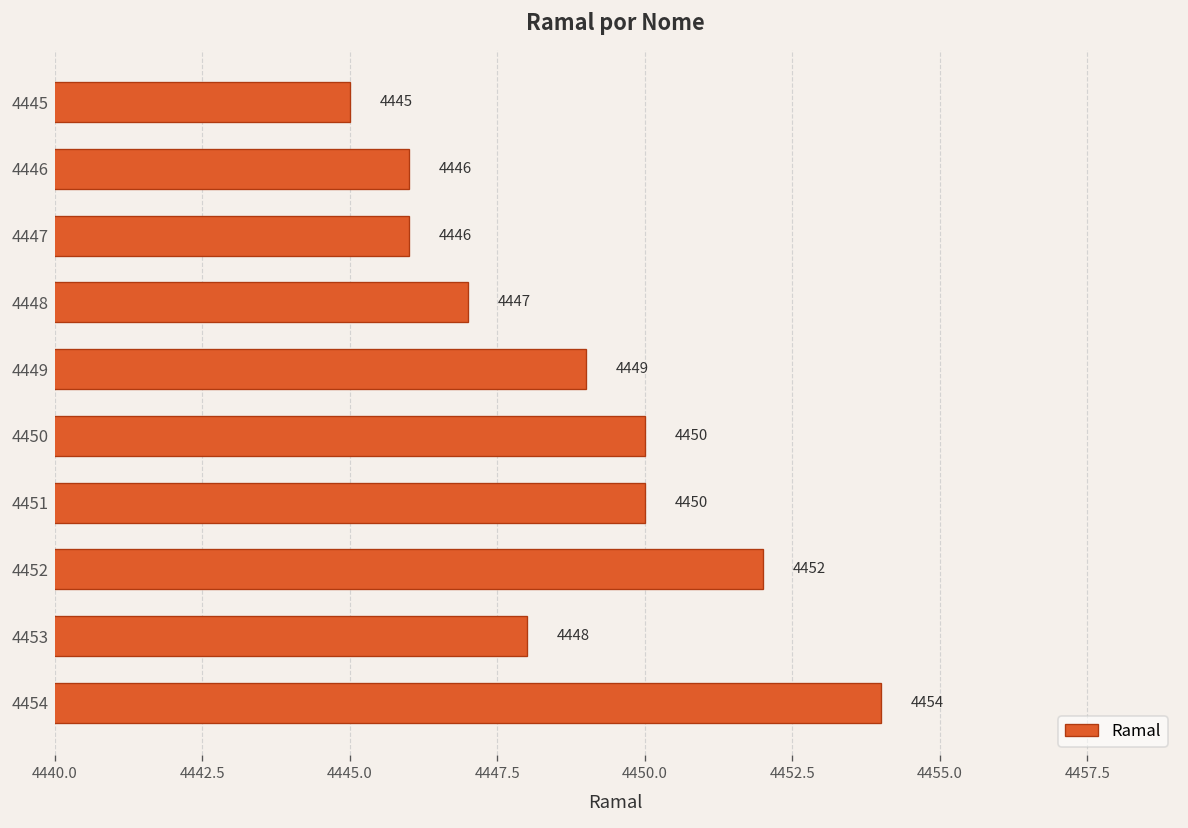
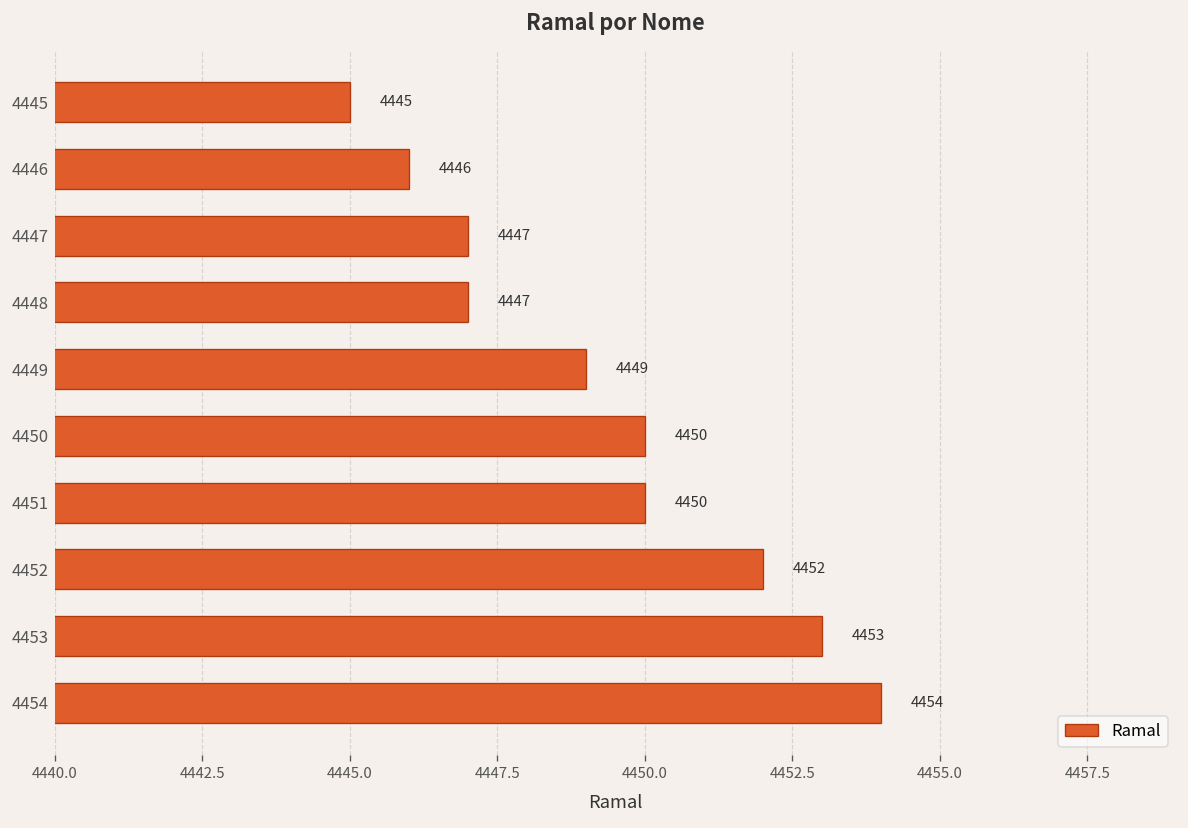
  {
    "4445": 4445,
    "4446": 4446,
-   "4447": 4446,
+   "4447": 4447,
    "4448": 4447,
    "4449": 4449,
    "4450": 4450,
    "4451": 4450,
    "4452": 4452,
-   "4453": 4448,
+   "4453": 4453,
    "4454": 4454
  }
